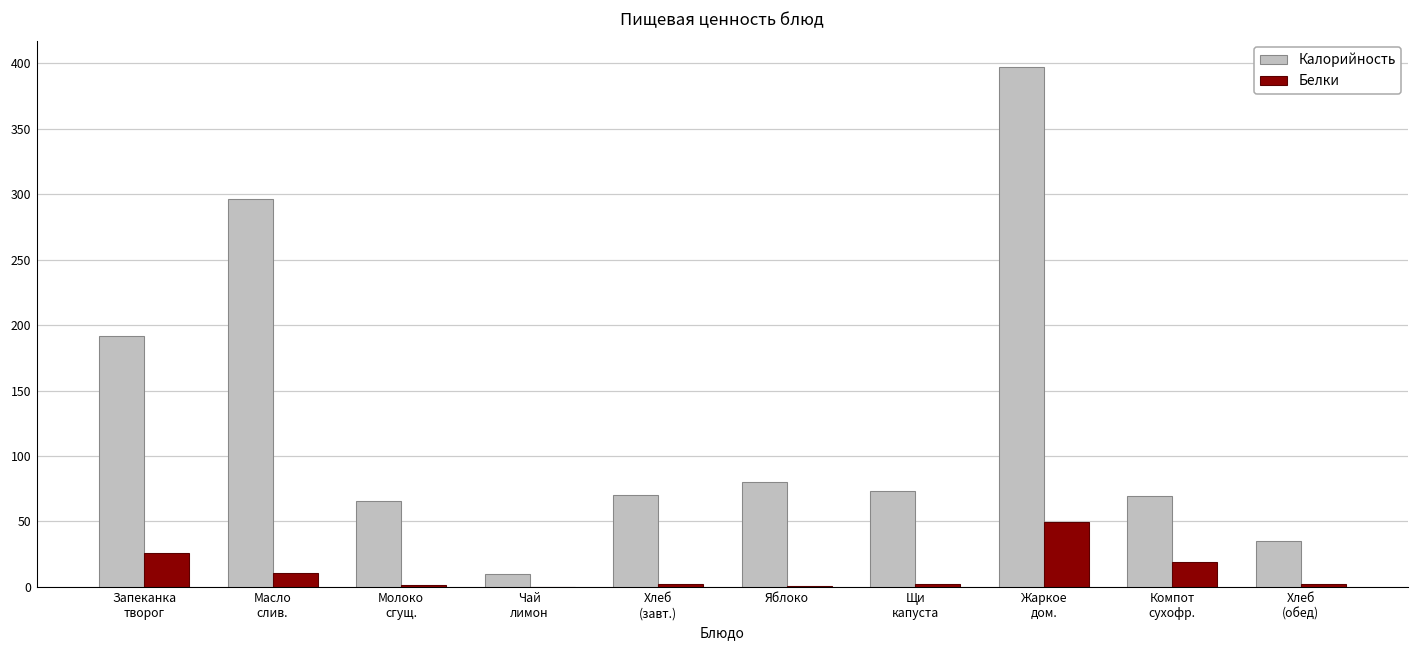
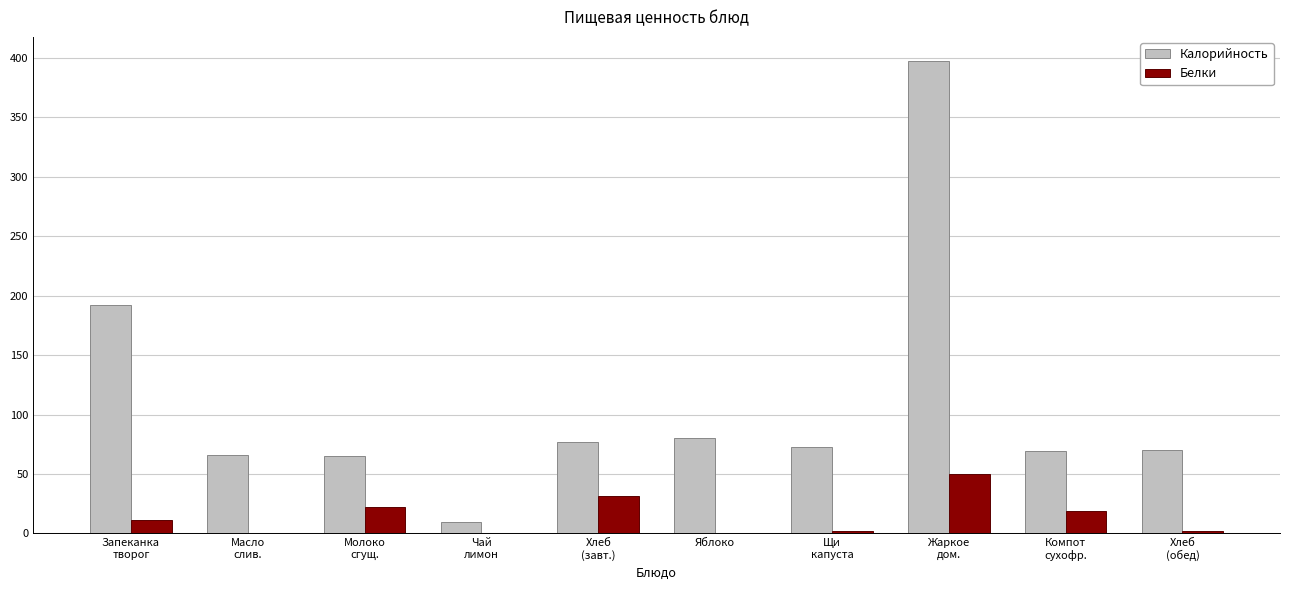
  {
    "Калорийность": {
      "Запеканка творог": 192,
-     "Масло слив.": 296,
+     "Масло слив.": 66,
      "Молоко сгущ.": 66,
      "Чай лимон": 10,
-     "Хлеб (завт.)": 70,
+     "Хлеб (завт.)": 77,
      "Яблоко": 80,
      "Щи капуста": 73,
      "Жаркое дом.": 398,
      "Компот сухофр.": 70,
-     "Хлеб (обед)": 35
+     "Хлеб (обед)": 70
    },
    "Белки": {
-     "Запеканка творог": 26,
-     "Масло слив.": 10,
-     "Молоко сгущ.": 1,
-     "Хлеб (завт.)": 2,
+     "Запеканка творог": 11,
+     "Масло слив.": 0,
+     "Молоко сгущ.": 22,
+     "Хлеб (завт.)": 32,
      "Жаркое дом.": 50,
      "Компот сухофр.": 19,
      "Хлеб (обед)": 2
    }
  }
